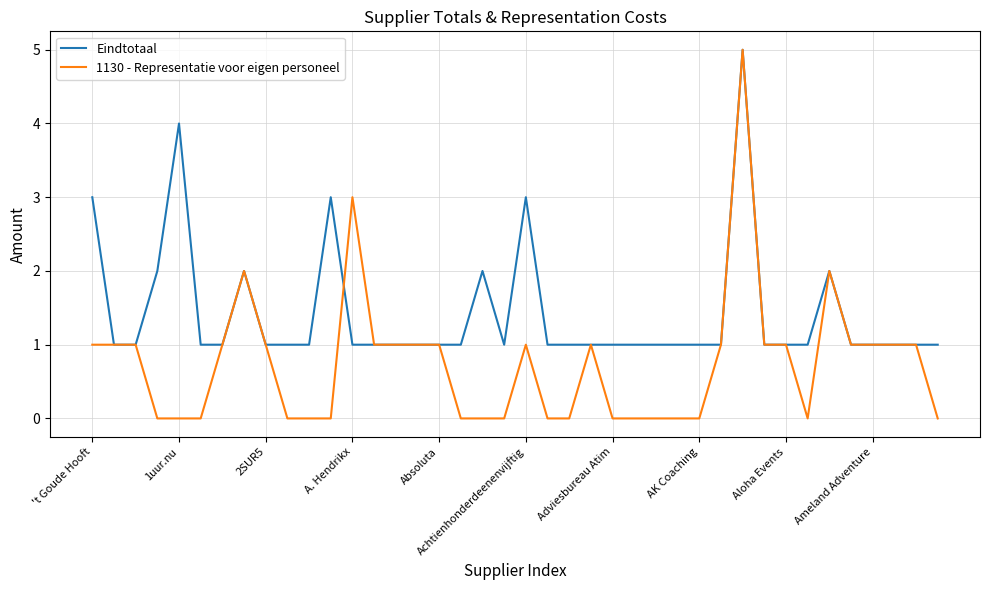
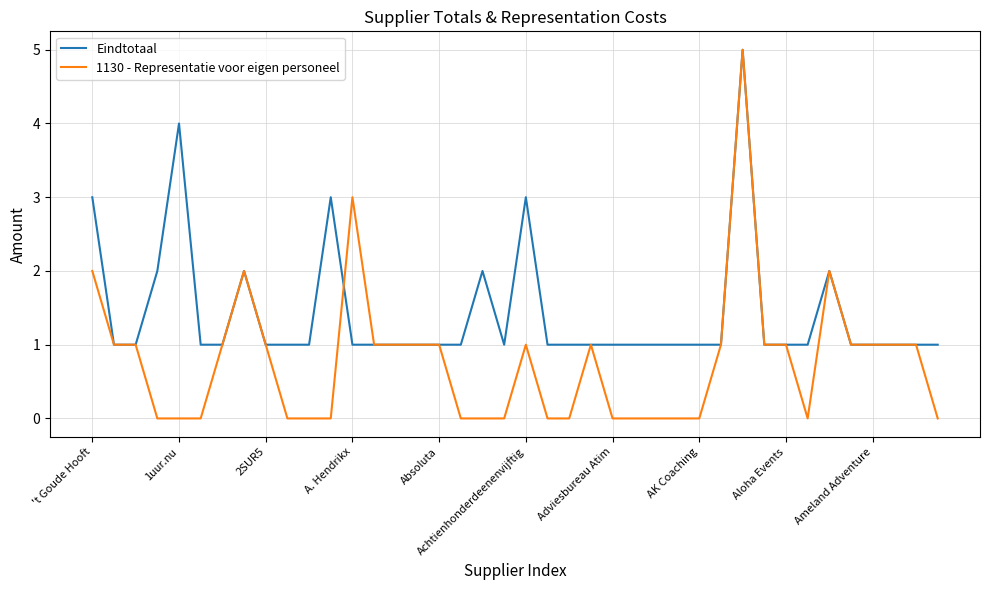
  {
    "Eindtotaal": {
      "'t Goude Hooft": 3,
      "1uur.nu": 4,
      "A. Hendrikx": 1,
      "Achtienhonderdeenenvijftig": 3,
      "Adviesbureau Atim": 1,
      "AK Coaching": 1
    },
    "1130 - Representatie voor eigen personeel": {
-     "'t Goude Hooft": 1,
+     "'t Goude Hooft": 2,
      "1uur.nu": 0,
      "A. Hendrikx": 3,
      "Achtienhonderdeenenvijftig": 1,
      "Adviesbureau Atim": 0,
      "AK Coaching": 0
    }
  }
